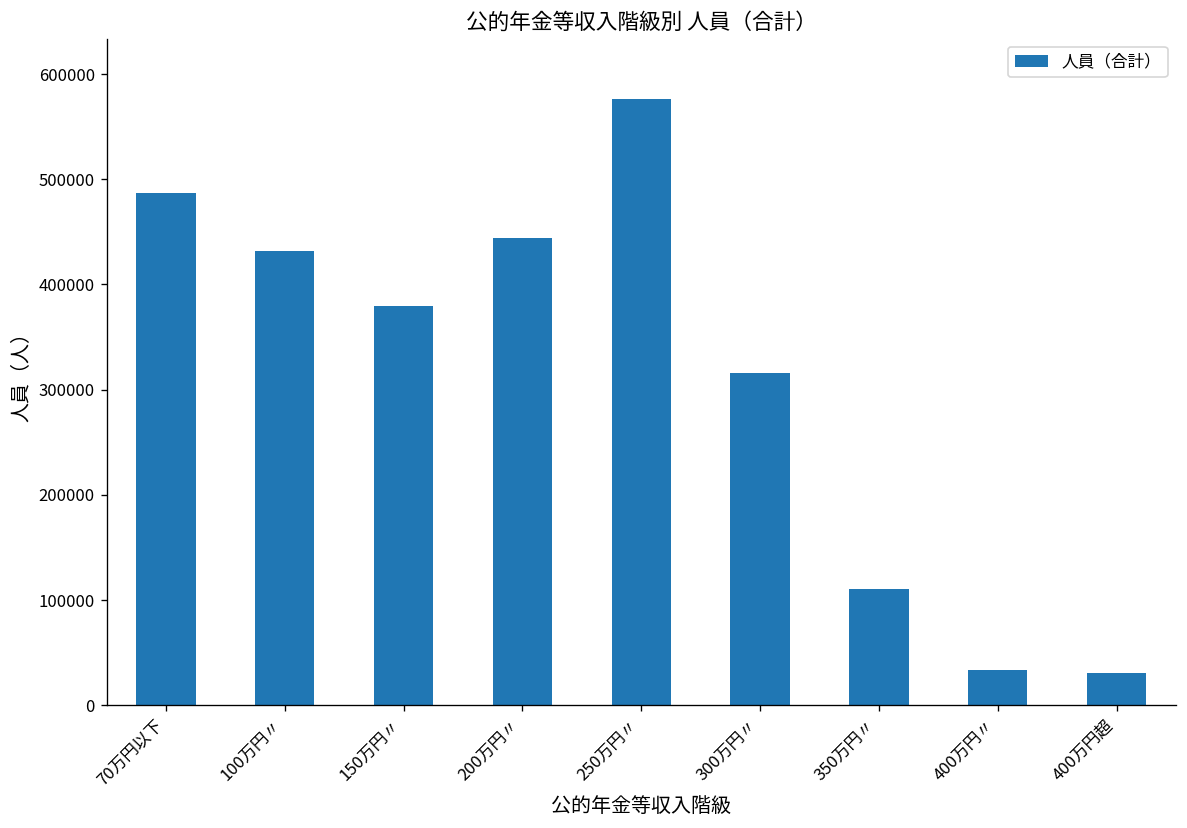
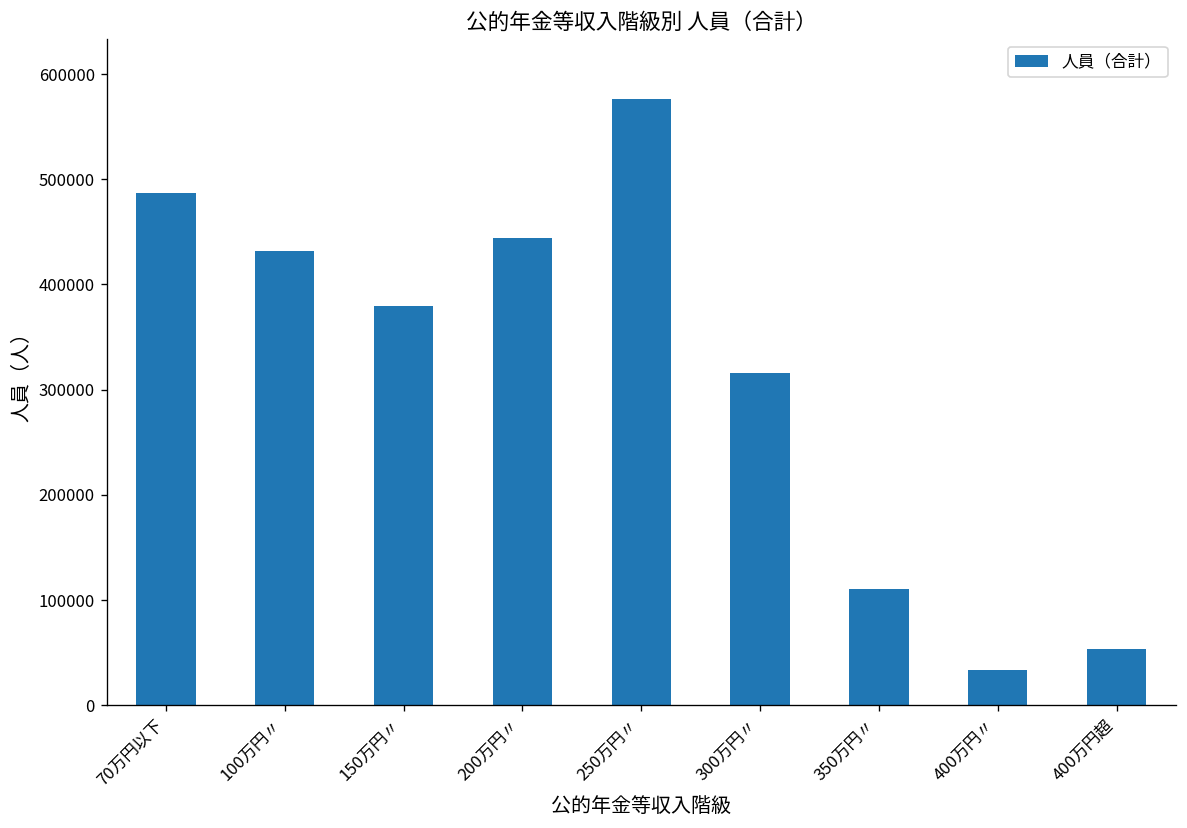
  {
    "70万円以下": 490000,
    "100万円〃": 430000,
    "150万円〃": 380000,
    "200万円〃": 440000,
    "250万円〃": 580000,
    "300万円〃": 320000,
    "350万円〃": 110000,
    "400万円〃": 30000,
-   "400万円超": 30000
+   "400万円超": 50000
  }
